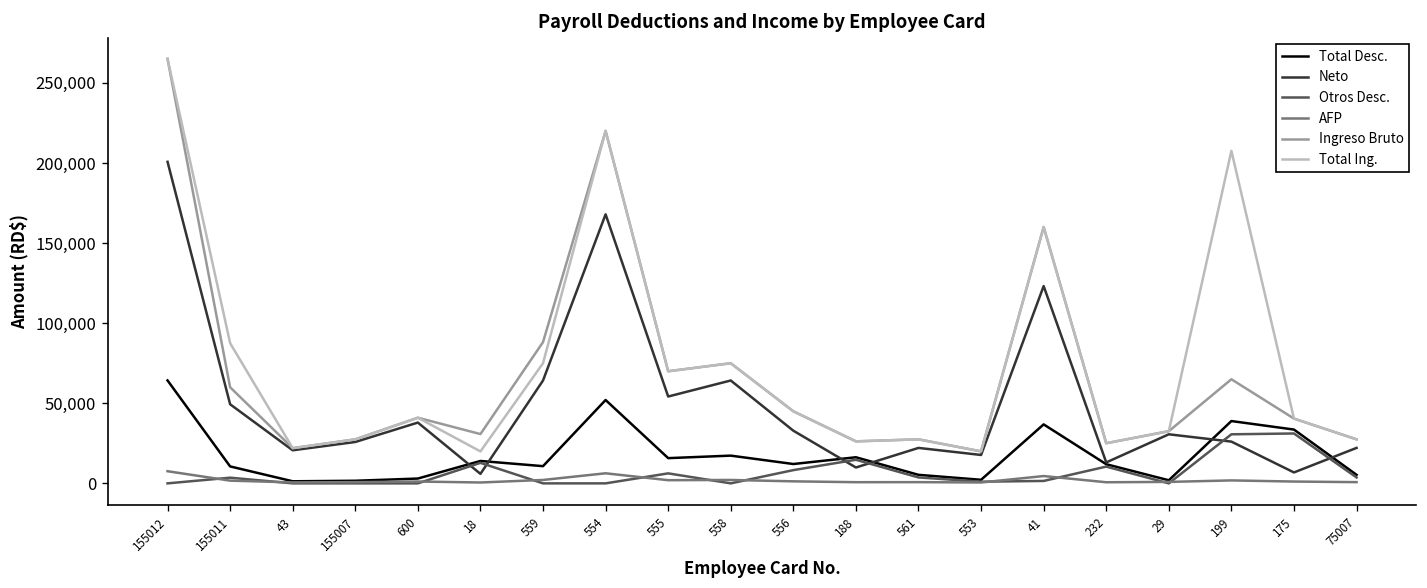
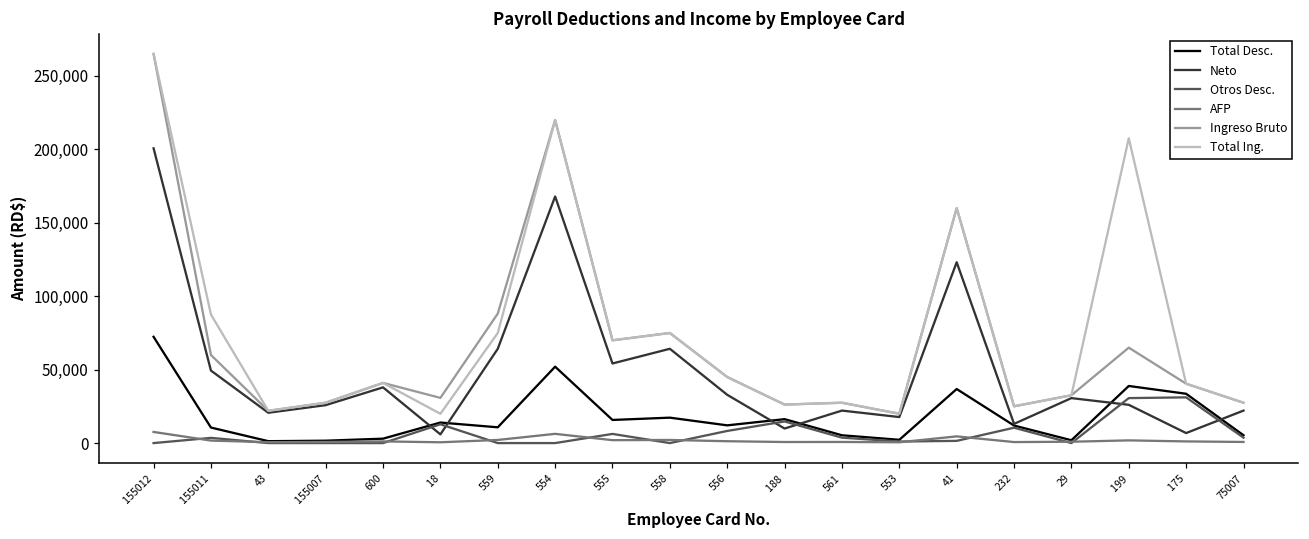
  {
    "Total Desc.": {
-     "155012": "64,000",
+     "155012": "72,000",
      "155011": "11,000",
      "559": "11,000",
      "554": "52,000",
      "555": "16,000",
      "558": "17,000",
      "556": "12,000",
      "41": "37,000",
      "199": "39,000",
      "175": "34,000"
    }
  }
